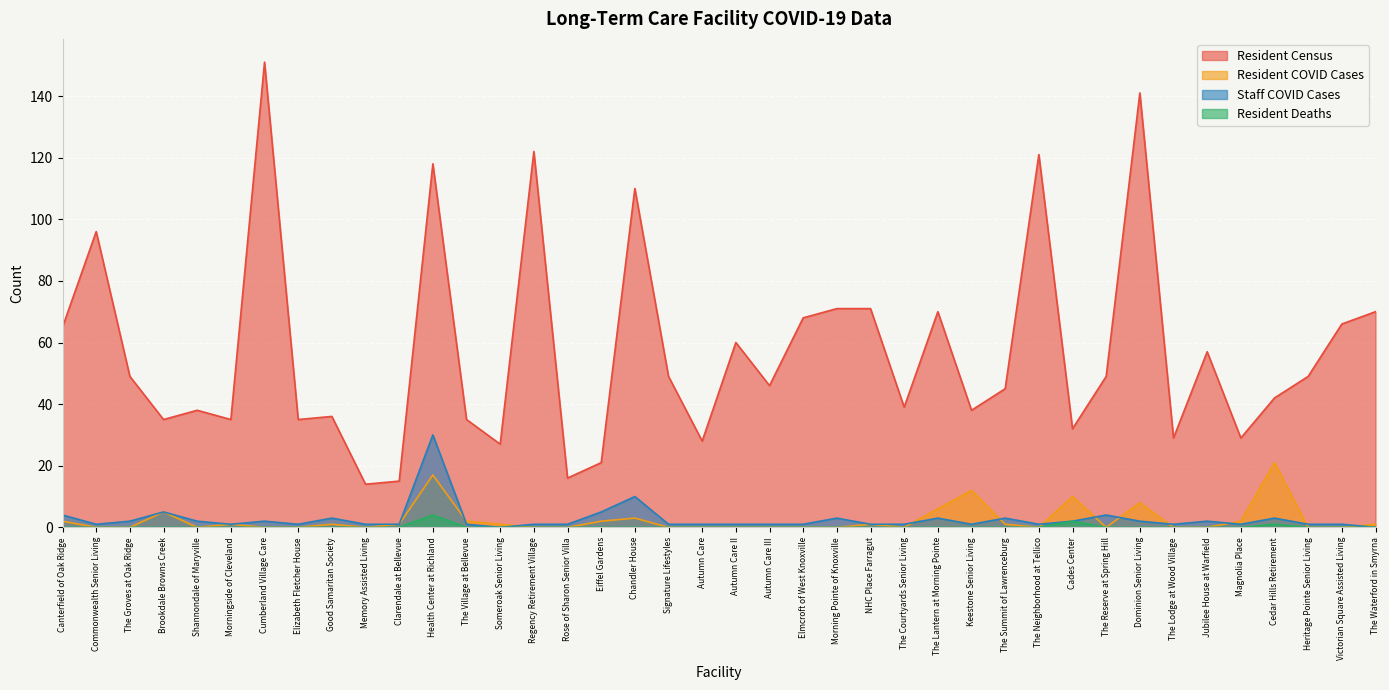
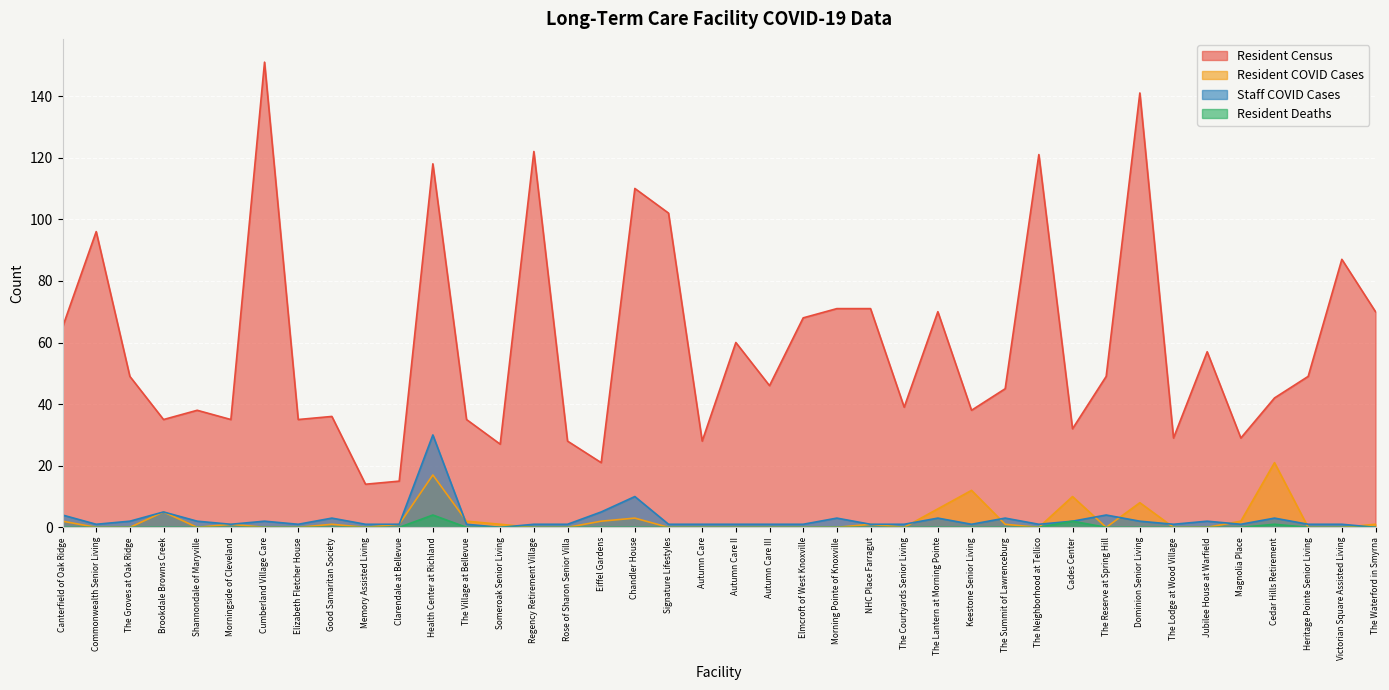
  {
    "Resident Census": {
      "Canterfield of Oak Ridge": 65,
      "Commonwealth Senior Living": 96,
      "The Groves at Oak Ridge": 49,
      "Brookdale Browns Creek": 35,
      "Shannondale of Maryville": 38,
      "Morningside of Cleveland": 35,
      "Cumberland Village Care": 151,
      "Elizabeth Fletcher House": 35,
      "Good Samaritan Society": 36,
      "Memory Assisted Living": 14,
      "Clarendale at Bellevue": 15,
      "Health Center at Richland": 118,
      "The Village at Bellevue": 35,
      "Someroak Senior Living": 27,
      "Regency Retirement Village": 122,
-     "Rose of Sharon Senior Villa": 16,
+     "Rose of Sharon Senior Villa": 28,
      "Eiffel Gardens": 21,
      "Chandler House": 110,
-     "Signature Lifestyles": 49,
+     "Signature Lifestyles": 102,
      "Autumn Care": 28,
      "Autumn Care II": 60,
      "Autumn Care III": 46,
      "Elmcroft of West Knoxville": 68,
      "Morning Pointe of Knoxville": 71,
      "NHC Place Farragut": 71,
      "The Courtyards Senior Living": 39,
      "The Lantern at Morning Pointe": 70,
      "Keestone Senior Living": 38,
      "The Summit of Lawrenceburg": 45,
      "The Neighborhood at Tellico": 121,
      "Cades Center": 32,
      "The Reserve at Spring Hill": 49,
      "Dominion Senior Living": 141,
      "The Lodge at Wood Village": 29,
      "Jubilee House at Warfield": 57,
      "Magnolia Place": 29,
      "Cedar Hills Retirement": 42,
      "Heritage Pointe Senior Living": 49,
-     "Victorian Square Assisted Living": 66,
+     "Victorian Square Assisted Living": 87,
      "The Waterford in Smyrna": 70
    },
    "Resident COVID Cases": {
      "Canterfield of Oak Ridge": 2,
      "Good Samaritan Society": 1,
      "Health Center at Richland": 17,
      "The Village at Bellevue": 2,
      "Someroak Senior Living": 1,
      "Eiffel Gardens": 2,
      "Chandler House": 3,
      "The Lantern at Morning Pointe": 6,
      "Keestone Senior Living": 12,
      "The Summit of Lawrenceburg": 1,
      "Cades Center": 10,
      "Dominion Senior Living": 8,
      "Magnolia Place": 2,
      "Cedar Hills Retirement": 21,
      "The Waterford in Smyrna": 1
    },
    "Staff COVID Cases": {
      "Canterfield of Oak Ridge": 4,
      "Commonwealth Senior Living": 1,
      "The Groves at Oak Ridge": 2,
      "Shannondale of Maryville": 2,
      "Cumberland Village Care": 2,
      "Elizabeth Fletcher House": 1,
      "Good Samaritan Society": 3,
      "Memory Assisted Living": 1,
      "Health Center at Richland": 30,
      "The Village at Bellevue": 1,
      "Regency Retirement Village": 1,
      "Rose of Sharon Senior Villa": 1,
      "Eiffel Gardens": 5,
      "Chandler House": 10,
      "Signature Lifestyles": 1,
      "Autumn Care": 1,
      "Autumn Care II": 1,
      "Autumn Care III": 1,
      "Elmcroft of West Knoxville": 1,
      "Morning Pointe of Knoxville": 3,
      "The Courtyards Senior Living": 1,
      "The Lantern at Morning Pointe": 3,
      "Keestone Senior Living": 1,
      "The Summit of Lawrenceburg": 3,
      "The Neighborhood at Tellico": 1,
      "The Reserve at Spring Hill": 4,
      "Dominion Senior Living": 2,
      "The Lodge at Wood Village": 1,
      "Jubilee House at Warfield": 2,
      "Magnolia Place": 1,
      "Cedar Hills Retirement": 3,
      "Heritage Pointe Senior Living": 1,
      "Victorian Square Assisted Living": 1
    },
    "Resident Deaths": {
      "Canterfield of Oak Ridge": 0,
      "Brookdale Browns Creek": 0,
      "Morningside of Cleveland": 0,
      "Good Samaritan Society": 0,
      "Clarendale at Bellevue": 0,
      "Health Center at Richland": 4,
      "The Village at Bellevue": 0,
      "Eiffel Gardens": 0,
      "Chandler House": 0,
      "NHC Place Farragut": 0,
      "The Lantern at Morning Pointe": 0,
      "Keestone Senior Living": 0,
      "The Summit of Lawrenceburg": 0,
      "Dominion Senior Living": 0,
      "Magnolia Place": 0,
      "Cedar Hills Retirement": 1
    }
  }
